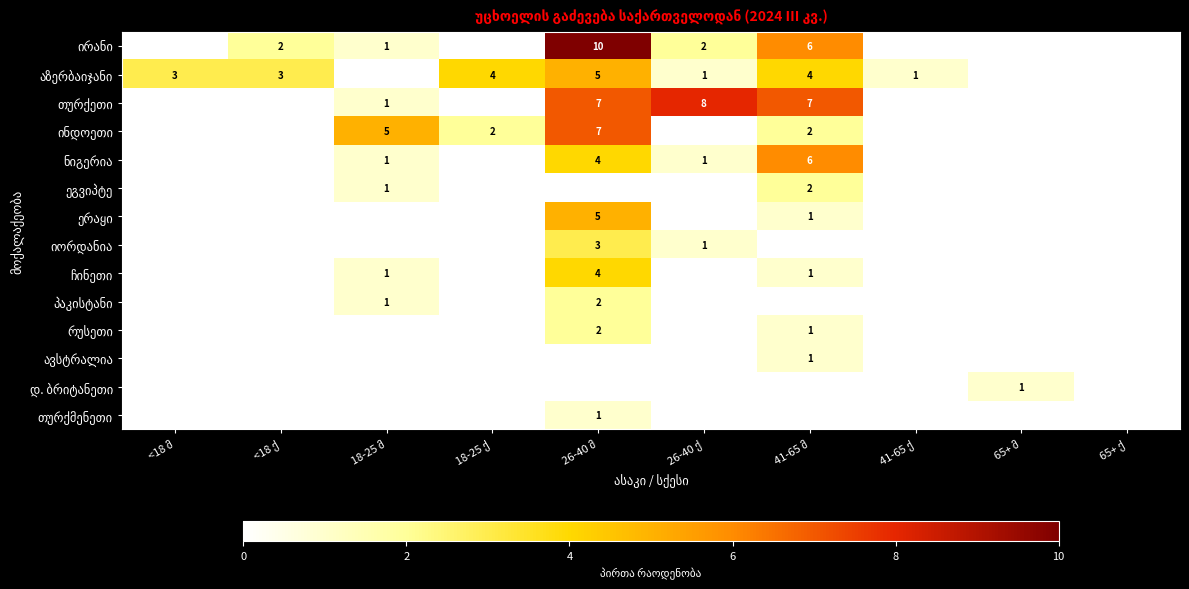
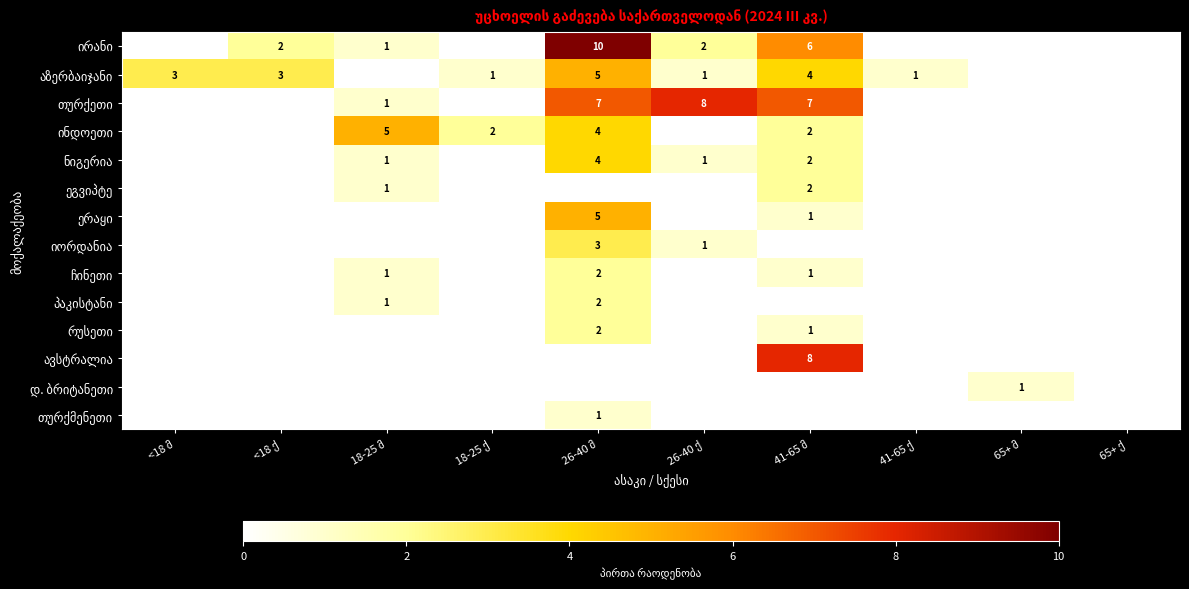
  {
    "ირანი": {
      "<18 ქ": 2,
      "18-25 მ": 1,
      "26-40 მ": 10,
      "26-40 ქ": 2,
      "41-65 მ": 6
    },
    "აზერბაიჯანი": {
      "<18 მ": 3,
      "<18 ქ": 3,
-     "18-25 ქ": 4,
+     "18-25 ქ": 1,
      "26-40 მ": 5,
      "26-40 ქ": 1,
      "41-65 მ": 4,
      "41-65 ქ": 1
    },
    "თურქეთი": {
      "18-25 მ": 1,
      "26-40 მ": 7,
      "26-40 ქ": 8,
      "41-65 მ": 7
    },
    "ინდოეთი": {
      "18-25 მ": 5,
      "18-25 ქ": 2,
-     "26-40 მ": 7,
+     "26-40 მ": 4,
      "41-65 მ": 2
    },
    "ნიგერია": {
      "18-25 მ": 1,
      "26-40 მ": 4,
      "26-40 ქ": 1,
-     "41-65 მ": 6
+     "41-65 მ": 2
    },
    "ეგვიპტე": {
      "18-25 მ": 1,
      "41-65 მ": 2
    },
    "ერაყი": {
      "26-40 მ": 5,
      "41-65 მ": 1
    },
    "იორდანია": {
      "26-40 მ": 3,
      "26-40 ქ": 1
    },
    "ჩინეთი": {
      "18-25 მ": 1,
-     "26-40 მ": 4,
+     "26-40 მ": 2,
      "41-65 მ": 1
    },
    "პაკისტანი": {
      "18-25 მ": 1,
      "26-40 მ": 2
    },
    "რუსეთი": {
      "26-40 მ": 2,
      "41-65 მ": 1
    },
    "ავსტრალია": {
-     "41-65 მ": 1
+     "41-65 მ": 8
    },
    "დ. ბრიტანეთი": {
      "65+ მ": 1
    },
    "თურქმენეთი": {
      "26-40 მ": 1
    }
  }
